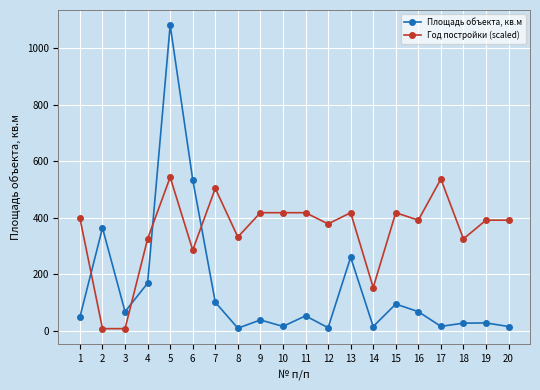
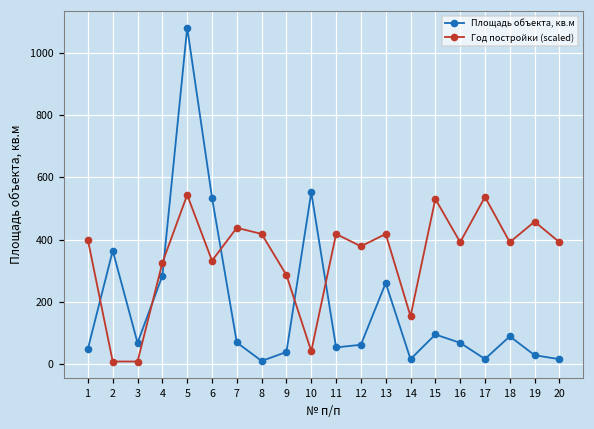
  {
    "Площадь объекта, кв.м": {
      "1": 50,
      "2": 360,
      "3": 70,
-     "4": 170,
+     "4": 280,
      "5": 1080,
      "6": 540,
-     "7": 100,
+     "7": 70,
      "8": 10,
      "9": 40,
-     "10": 10,
+     "10": 550,
      "11": 50,
-     "12": 10,
+     "12": 60,
      "13": 260,
      "14": 10,
      "15": 90,
      "16": 70,
      "17": 20,
-     "18": 30,
+     "18": 90,
      "19": 30,
      "20": 10
    },
    "Год постройки (scaled)": {
      "1": 400,
      "2": 10,
      "3": 10,
      "4": 330,
      "5": 540,
-     "6": 290,
-     "7": 500,
-     "8": 330,
-     "9": 420,
-     "10": 420,
+     "6": 330,
+     "7": 440,
+     "8": 420,
+     "9": 290,
+     "10": 40,
      "11": 420,
      "12": 380,
      "13": 420,
      "14": 150,
-     "15": 420,
+     "15": 530,
      "16": 390,
      "17": 540,
-     "18": 330,
-     "19": 390,
+     "18": 390,
+     "19": 460,
      "20": 390
    }
  }
